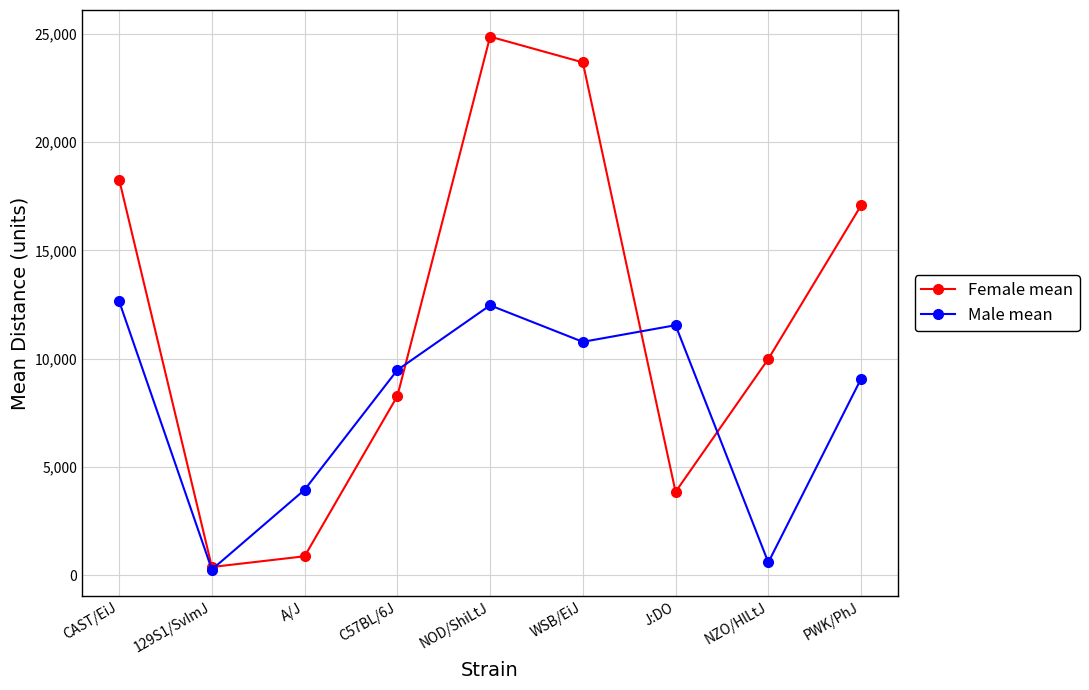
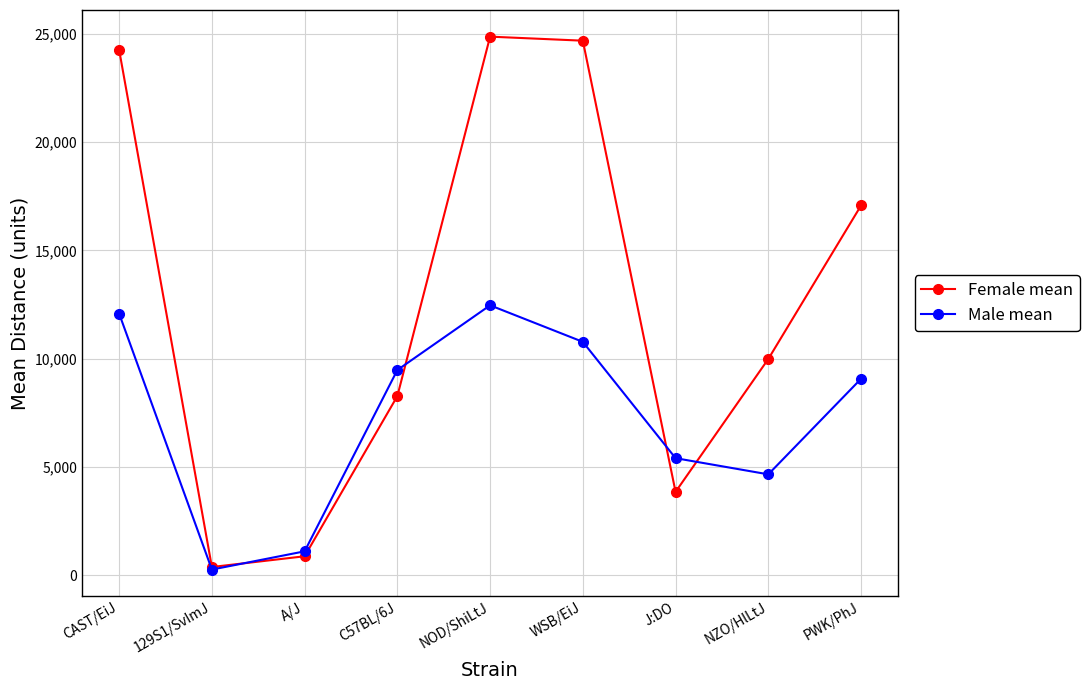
  {
    "Female mean": {
-     "CAST/EiJ": "18,300",
+     "CAST/EiJ": "24,300",
      "129S1/SvImJ": "400",
      "A/J": "900",
      "C57BL/6J": "8,300",
      "NOD/ShiLtJ": "24,900",
-     "WSB/EiJ": "23,700",
+     "WSB/EiJ": "24,700",
      "J:DO": "3,900",
      "NZO/HlLtJ": "10,000",
      "PWK/PhJ": "17,100"
    },
    "Male mean": {
-     "CAST/EiJ": "12,700",
+     "CAST/EiJ": "12,100",
      "129S1/SvImJ": "300",
-     "A/J": "4,000",
+     "A/J": "1,100",
      "C57BL/6J": "9,500",
      "NOD/ShiLtJ": "12,500",
      "WSB/EiJ": "10,800",
-     "J:DO": "11,500",
-     "NZO/HlLtJ": "600",
+     "J:DO": "5,400",
+     "NZO/HlLtJ": "4,700",
      "PWK/PhJ": "9,100"
    }
  }
